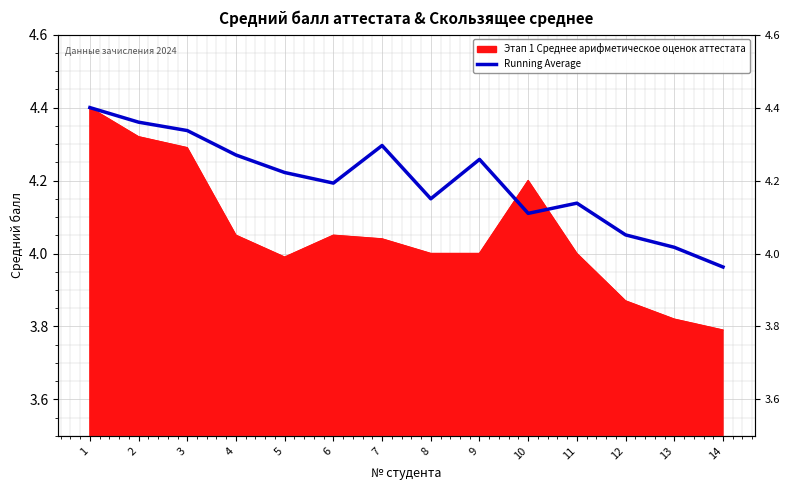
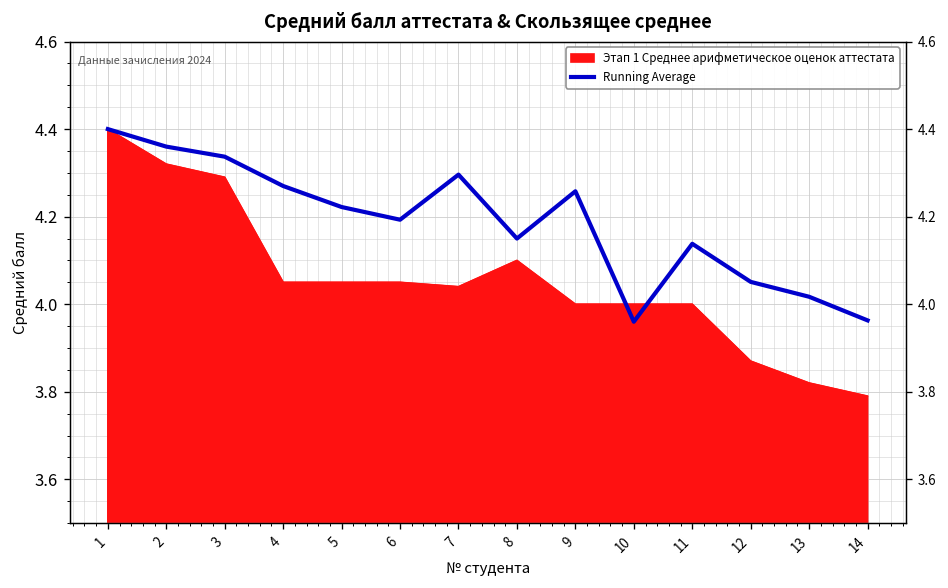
  {
    "Этап 1 Среднее арифметическое оценок аттестата": {
      "2": 4.32,
      "3": 4.29,
      "4": 4.05,
-     "5": 3.99,
+     "5": 4.05,
      "6": 4.05,
      "7": 4.04,
-     "8": 4.0,
+     "8": 4.1,
      "9": 4.00,
-     "10": 4.2,
+     "10": 4.0,
      "11": 4.00,
      "12": 3.87,
      "13": 3.82,
      "14": 3.79
    },
    "Running Average": {
      "2": 4.36,
      "3": 4.34,
      "4": 4.27,
      "5": 4.22,
      "6": 4.19,
      "7": 4.30,
      "8": 4.15,
      "9": 4.26,
-     "10": 4.11,
+     "10": 3.96,
      "11": 4.14,
      "12": 4.05,
      "13": 4.02,
      "14": 3.96
    }
  }
